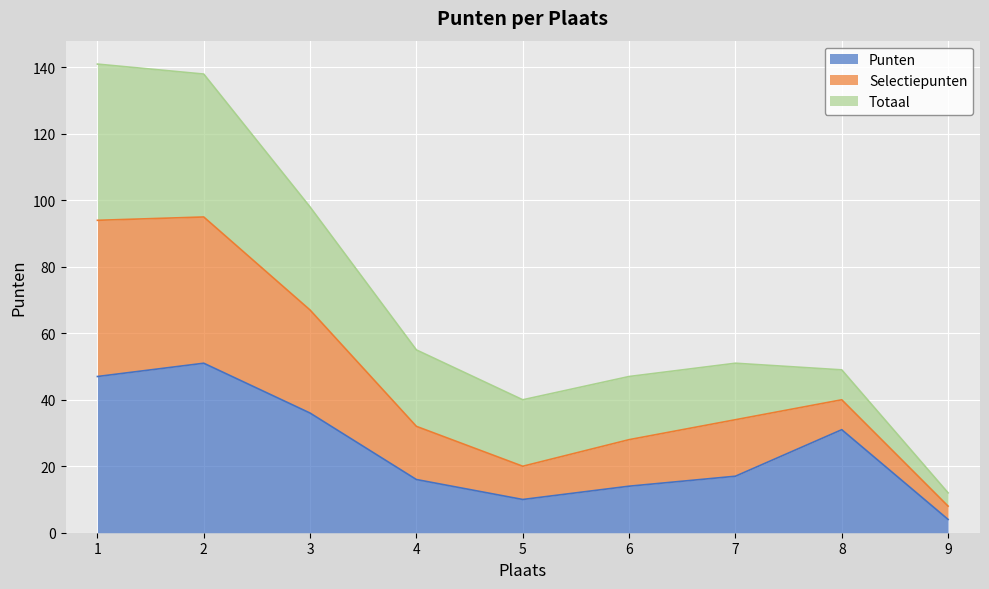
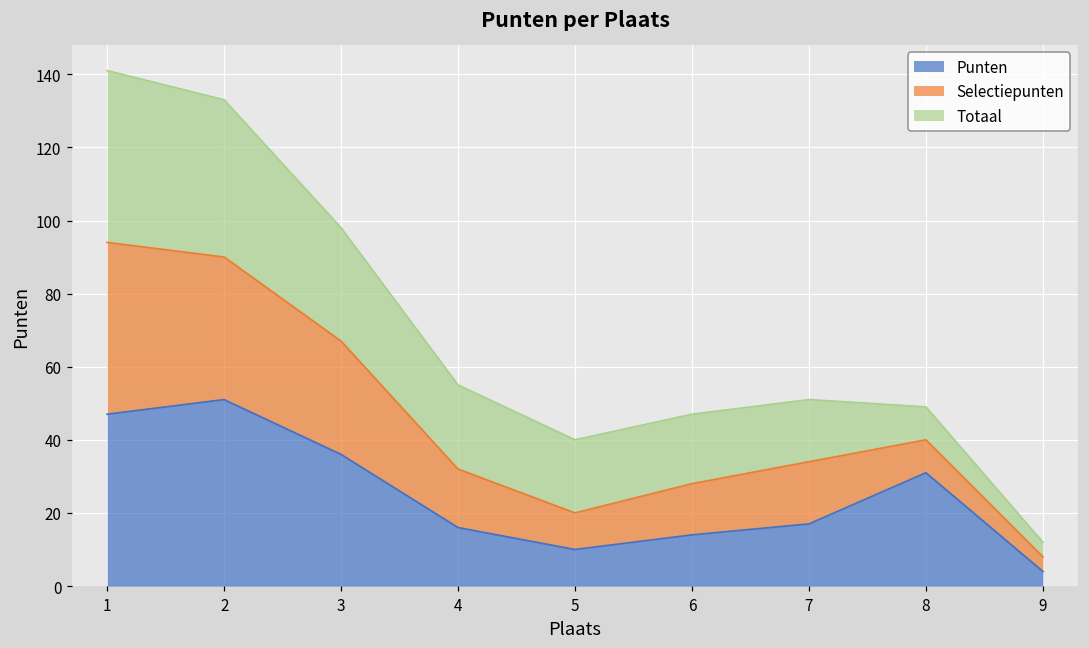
  {
    "Punten": {
      "1": 47,
      "2": 51,
      "3": 36,
      "4": 16,
      "5": 10,
      "6": 14,
      "7": 17,
      "8": 31,
      "9": 4
    },
    "Selectiepunten": {
      "1": 47,
-     "2": 44,
+     "2": 39,
      "3": 31,
      "4": 16,
      "5": 10,
      "6": 14,
      "7": 17,
      "8": 9,
      "9": 4
    },
    "Totaal": {
      "1": 47,
      "2": 43,
      "3": 31,
      "4": 23,
      "5": 20,
      "6": 19,
      "7": 17,
      "8": 9,
      "9": 4
    }
  }
